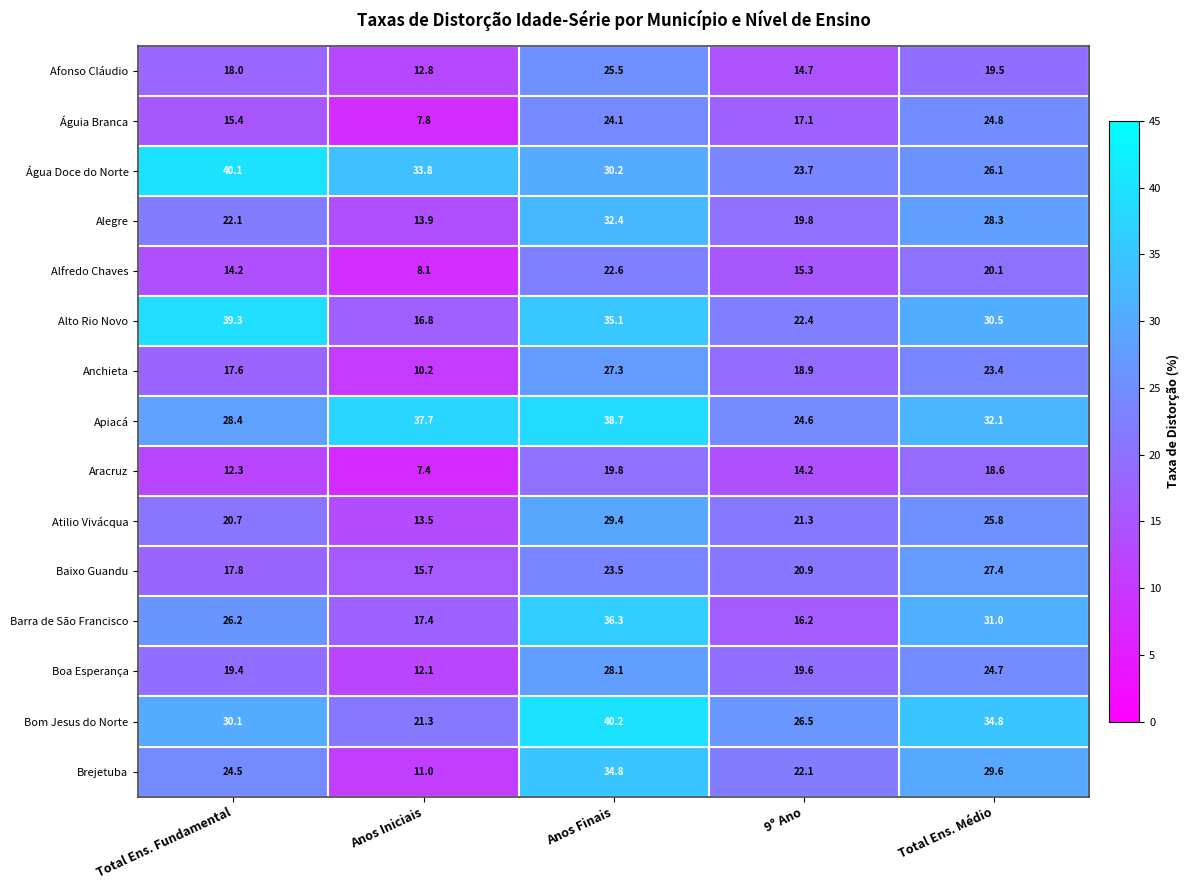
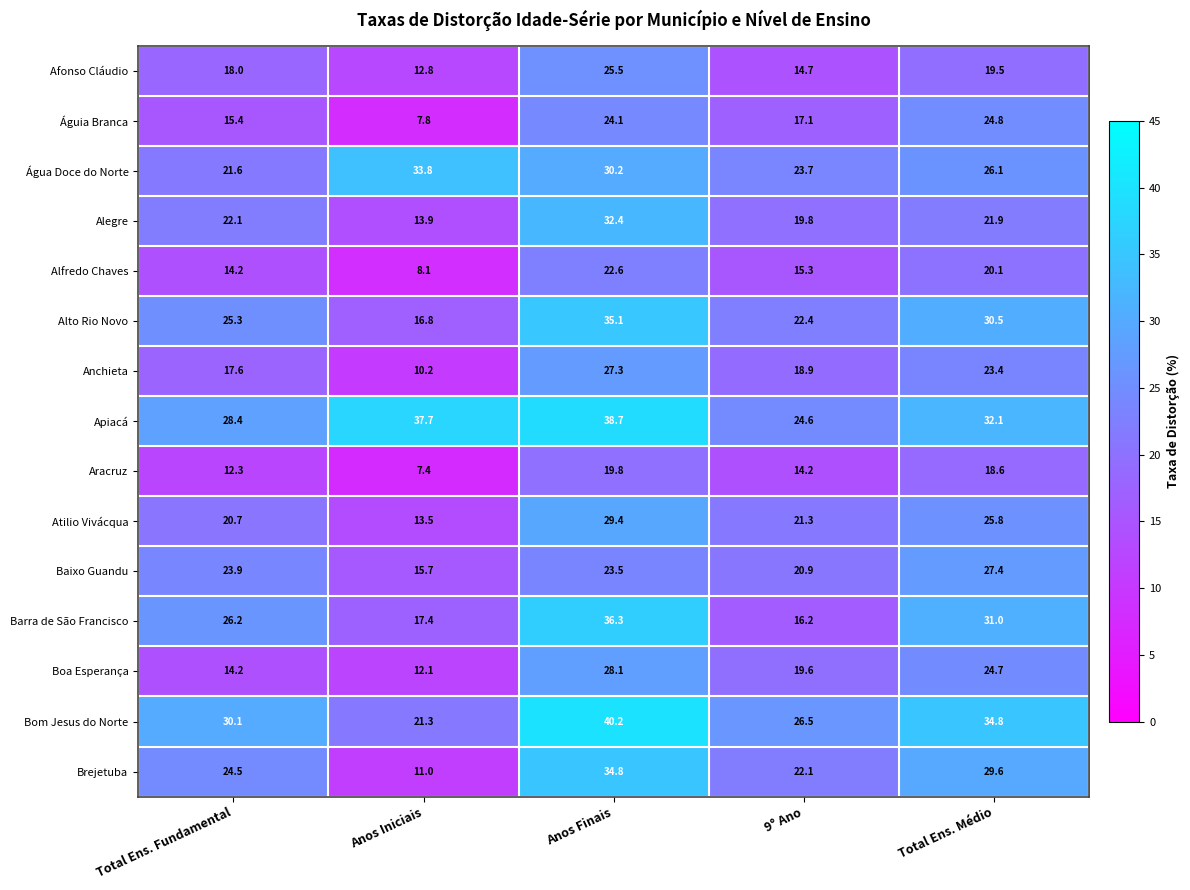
  {
    "Afonso Cláudio": {
      "Total Ens. Fundamental": 18.0,
      "Anos Iniciais": 12.8,
      "Anos Finais": 25.5,
      "9° Ano": 14.7,
      "Total Ens. Médio": 19.5
    },
    "Águia Branca": {
      "Total Ens. Fundamental": 15.4,
      "Anos Iniciais": 7.8,
      "Anos Finais": 24.1,
      "9° Ano": 17.1,
      "Total Ens. Médio": 24.8
    },
    "Água Doce do Norte": {
-     "Total Ens. Fundamental": 40.1,
+     "Total Ens. Fundamental": 21.6,
      "Anos Iniciais": 33.8,
      "Anos Finais": 30.2,
      "9° Ano": 23.7,
      "Total Ens. Médio": 26.1
    },
    "Alegre": {
      "Total Ens. Fundamental": 22.1,
      "Anos Iniciais": 13.9,
      "Anos Finais": 32.4,
      "9° Ano": 19.8,
-     "Total Ens. Médio": 28.3
+     "Total Ens. Médio": 21.9
    },
    "Alfredo Chaves": {
      "Total Ens. Fundamental": 14.2,
      "Anos Iniciais": 8.1,
      "Anos Finais": 22.6,
      "9° Ano": 15.3,
      "Total Ens. Médio": 20.1
    },
    "Alto Rio Novo": {
-     "Total Ens. Fundamental": 39.3,
+     "Total Ens. Fundamental": 25.3,
      "Anos Iniciais": 16.8,
      "Anos Finais": 35.1,
      "9° Ano": 22.4,
      "Total Ens. Médio": 30.5
    },
    "Anchieta": {
      "Total Ens. Fundamental": 17.6,
      "Anos Iniciais": 10.2,
      "Anos Finais": 27.3,
      "9° Ano": 18.9,
      "Total Ens. Médio": 23.4
    },
    "Apiacá": {
      "Total Ens. Fundamental": 28.4,
      "Anos Iniciais": 37.7,
      "Anos Finais": 38.7,
      "9° Ano": 24.6,
      "Total Ens. Médio": 32.1
    },
    "Aracruz": {
      "Total Ens. Fundamental": 12.3,
      "Anos Iniciais": 7.4,
      "Anos Finais": 19.8,
      "9° Ano": 14.2,
      "Total Ens. Médio": 18.6
    },
    "Atilio Vivácqua": {
      "Total Ens. Fundamental": 20.7,
      "Anos Iniciais": 13.5,
      "Anos Finais": 29.4,
      "9° Ano": 21.3,
      "Total Ens. Médio": 25.8
    },
    "Baixo Guandu": {
-     "Total Ens. Fundamental": 17.8,
+     "Total Ens. Fundamental": 23.9,
      "Anos Iniciais": 15.7,
      "Anos Finais": 23.5,
      "9° Ano": 20.9,
      "Total Ens. Médio": 27.4
    },
    "Barra de São Francisco": {
      "Total Ens. Fundamental": 26.2,
      "Anos Iniciais": 17.4,
      "Anos Finais": 36.3,
      "9° Ano": 16.2,
      "Total Ens. Médio": 31.0
    },
    "Boa Esperança": {
-     "Total Ens. Fundamental": 19.4,
+     "Total Ens. Fundamental": 14.2,
      "Anos Iniciais": 12.1,
      "Anos Finais": 28.1,
      "9° Ano": 19.6,
      "Total Ens. Médio": 24.7
    },
    "Bom Jesus do Norte": {
      "Total Ens. Fundamental": 30.1,
      "Anos Iniciais": 21.3,
      "Anos Finais": 40.2,
      "9° Ano": 26.5,
      "Total Ens. Médio": 34.8
    },
    "Brejetuba": {
      "Total Ens. Fundamental": 24.5,
      "Anos Iniciais": 11.0,
      "Anos Finais": 34.8,
      "9° Ano": 22.1,
      "Total Ens. Médio": 29.6
    }
  }
